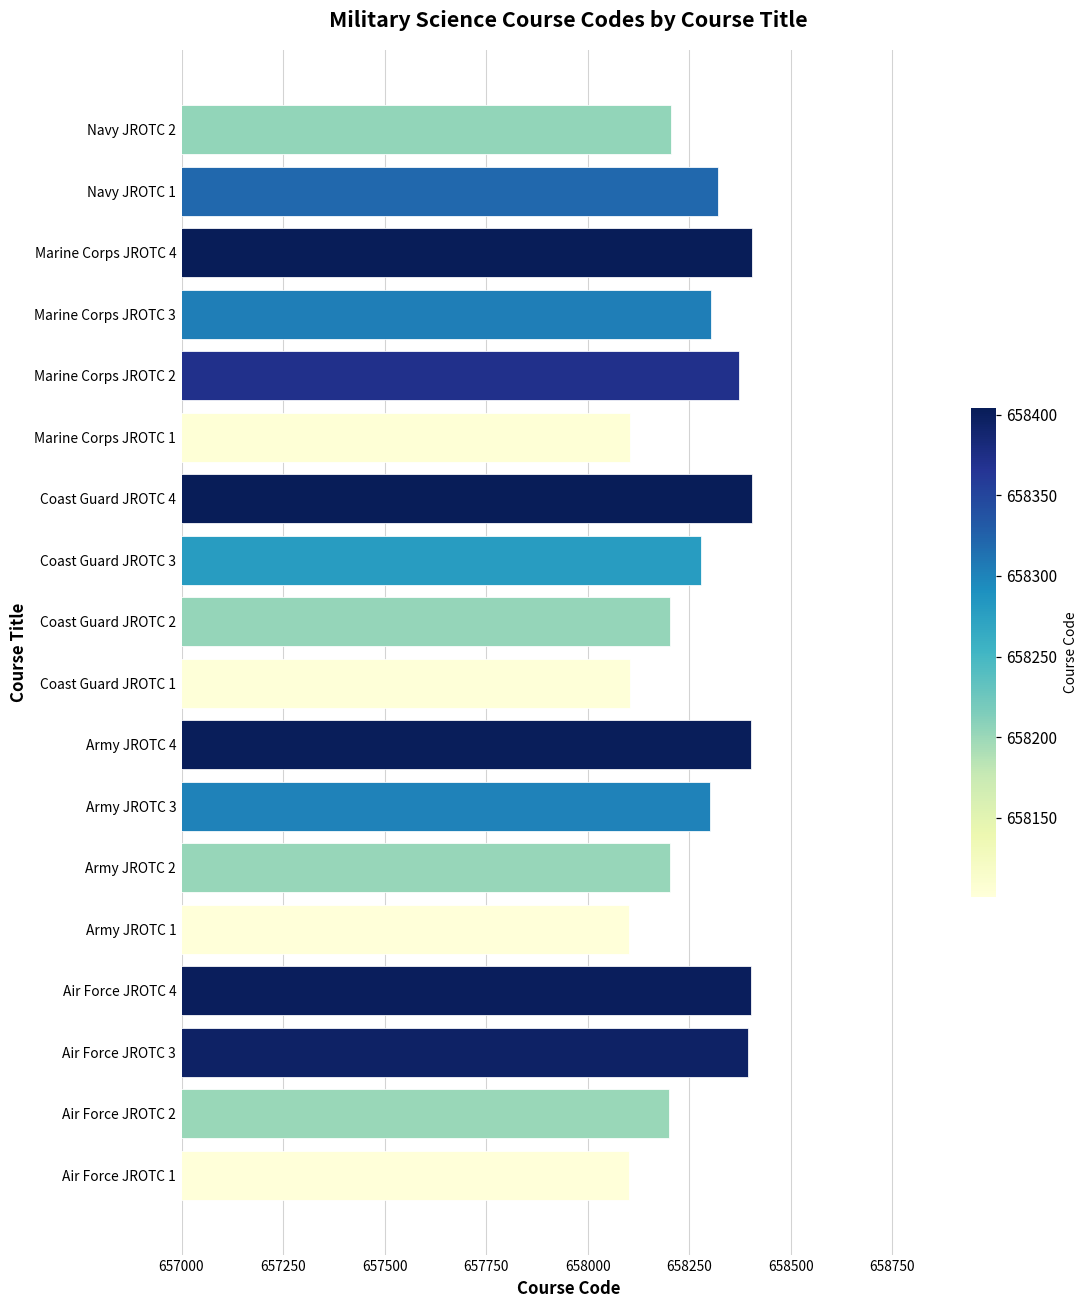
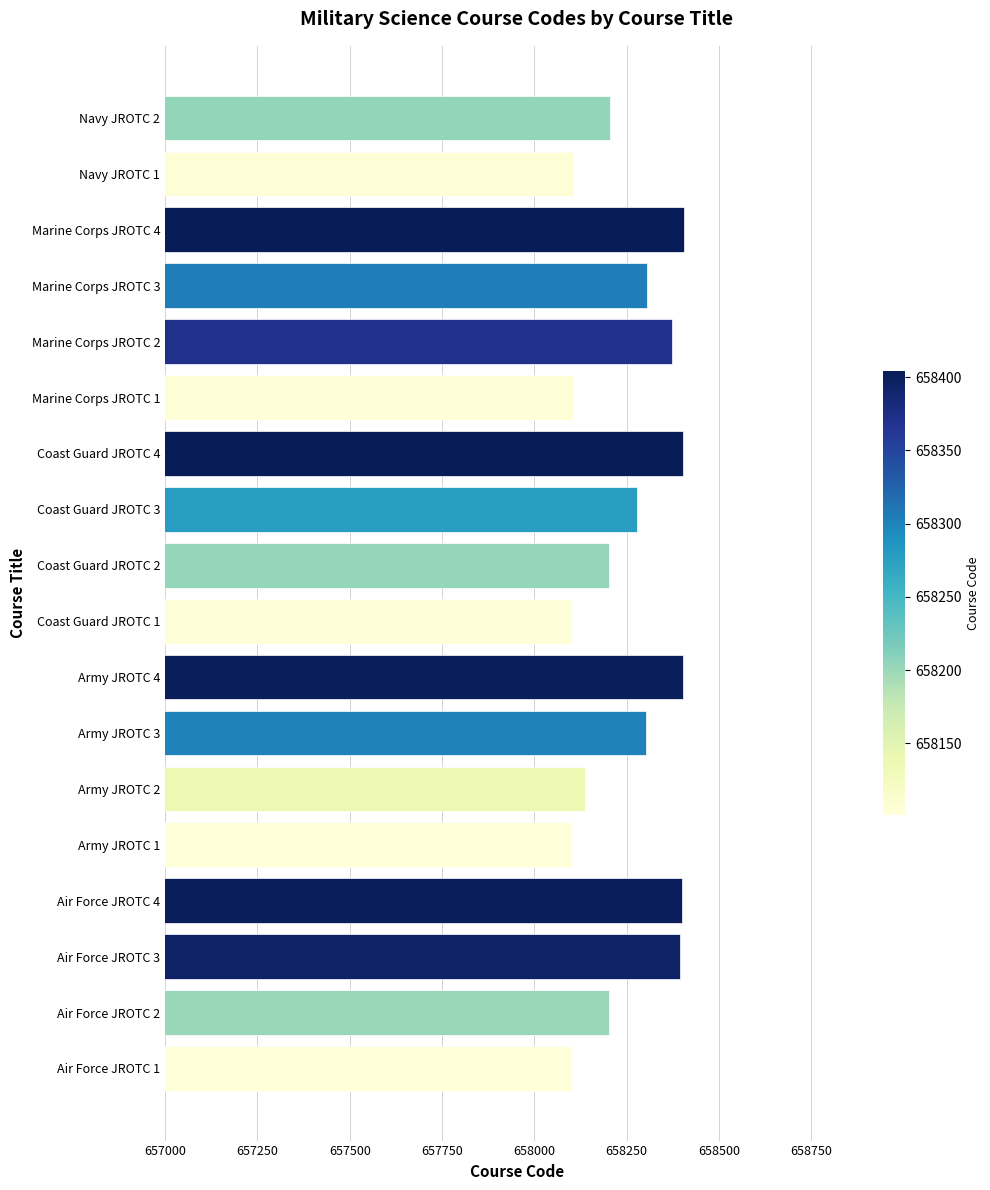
  {
    "Navy JROTC 2": 658210,
-   "Navy JROTC 1": 658320,
+   "Navy JROTC 1": 658110,
    "Marine Corps JROTC 4": 658400,
    "Marine Corps JROTC 3": 658300,
    "Marine Corps JROTC 2": 658370,
    "Marine Corps JROTC 1": 658100,
    "Coast Guard JROTC 4": 658400,
    "Coast Guard JROTC 3": 658280,
    "Coast Guard JROTC 2": 658200,
    "Coast Guard JROTC 1": 658100,
    "Army JROTC 4": 658400,
    "Army JROTC 3": 658300,
-   "Army JROTC 2": 658200,
+   "Army JROTC 2": 658140,
    "Army JROTC 1": 658100,
    "Air Force JROTC 4": 658400,
    "Air Force JROTC 3": 658400,
    "Air Force JROTC 2": 658200,
    "Air Force JROTC 1": 658100
  }
